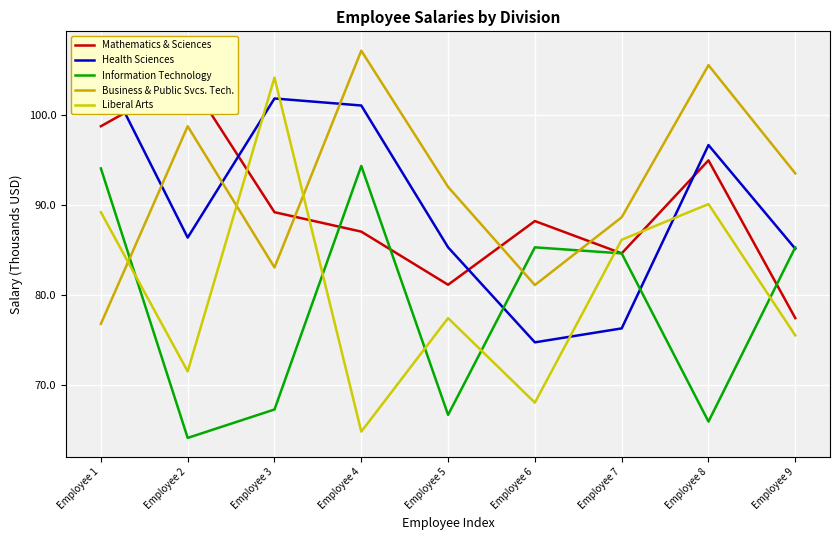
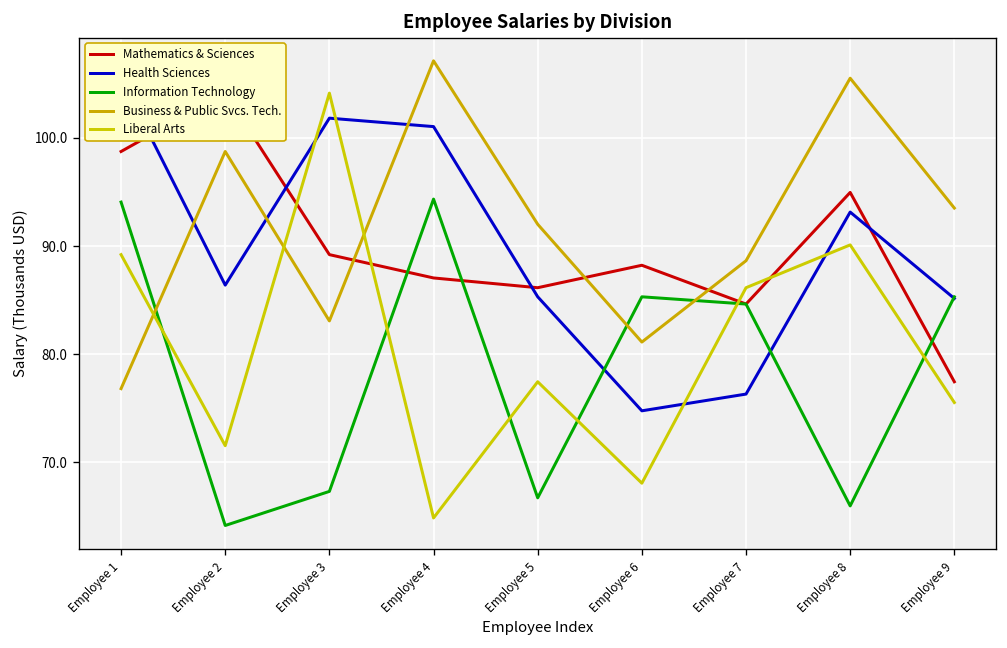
  {
    "Mathematics & Sciences": {
      "Employee 1": 99,
      "Employee 3": 89,
      "Employee 4": 87,
-     "Employee 5": 81,
+     "Employee 5": 86,
      "Employee 6": 88,
      "Employee 8": 95,
      "Employee 9": 77
    },
    "Health Sciences": {
      "Employee 2": 86,
      "Employee 3": 102,
      "Employee 4": 101,
      "Employee 5": 85,
      "Employee 6": 75,
      "Employee 7": 76,
-     "Employee 8": 97
+     "Employee 8": 93
    },
    "Information Technology": {
      "Employee 1": 94,
      "Employee 2": 64,
      "Employee 3": 67,
      "Employee 4": 94,
      "Employee 5": 67,
      "Employee 6": 85,
      "Employee 8": 66
    }
  }
